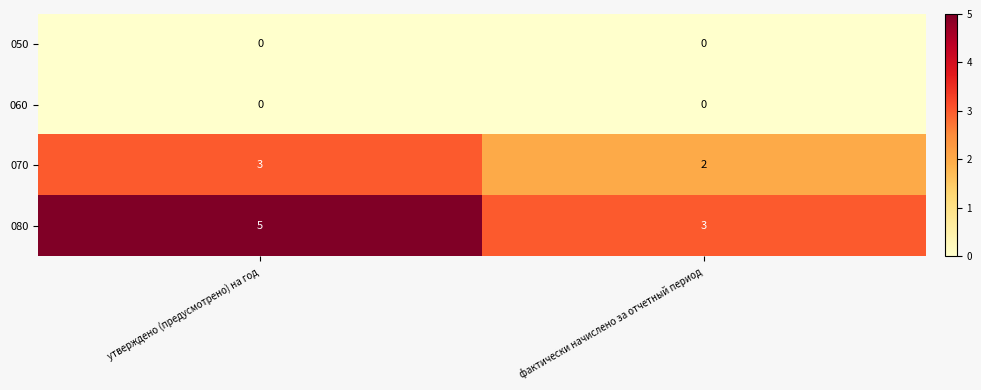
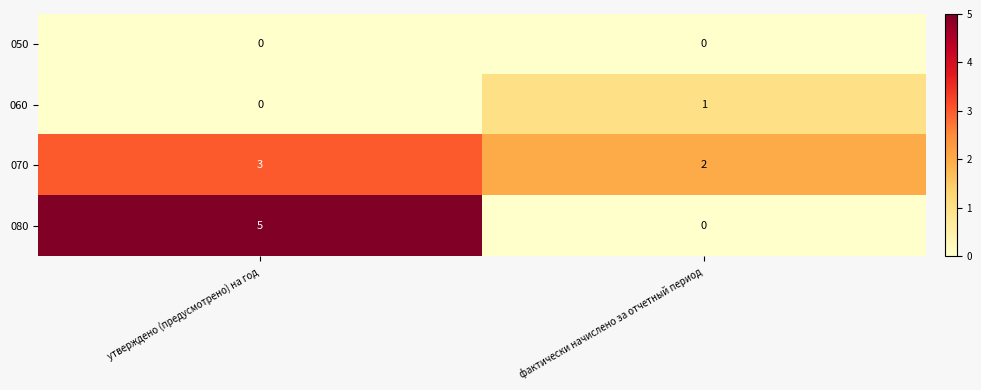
  {
    "050": {
      "утверждено (предусмотрено) на год": 0,
      "фактически начислено за отчетный период": 0
    },
    "060": {
      "утверждено (предусмотрено) на год": 0,
-     "фактически начислено за отчетный период": 0
+     "фактически начислено за отчетный период": 1
    },
    "070": {
      "утверждено (предусмотрено) на год": 3,
      "фактически начислено за отчетный период": 2
    },
    "080": {
      "утверждено (предусмотрено) на год": 5,
-     "фактически начислено за отчетный период": 3
+     "фактически начислено за отчетный период": 0
    }
  }
